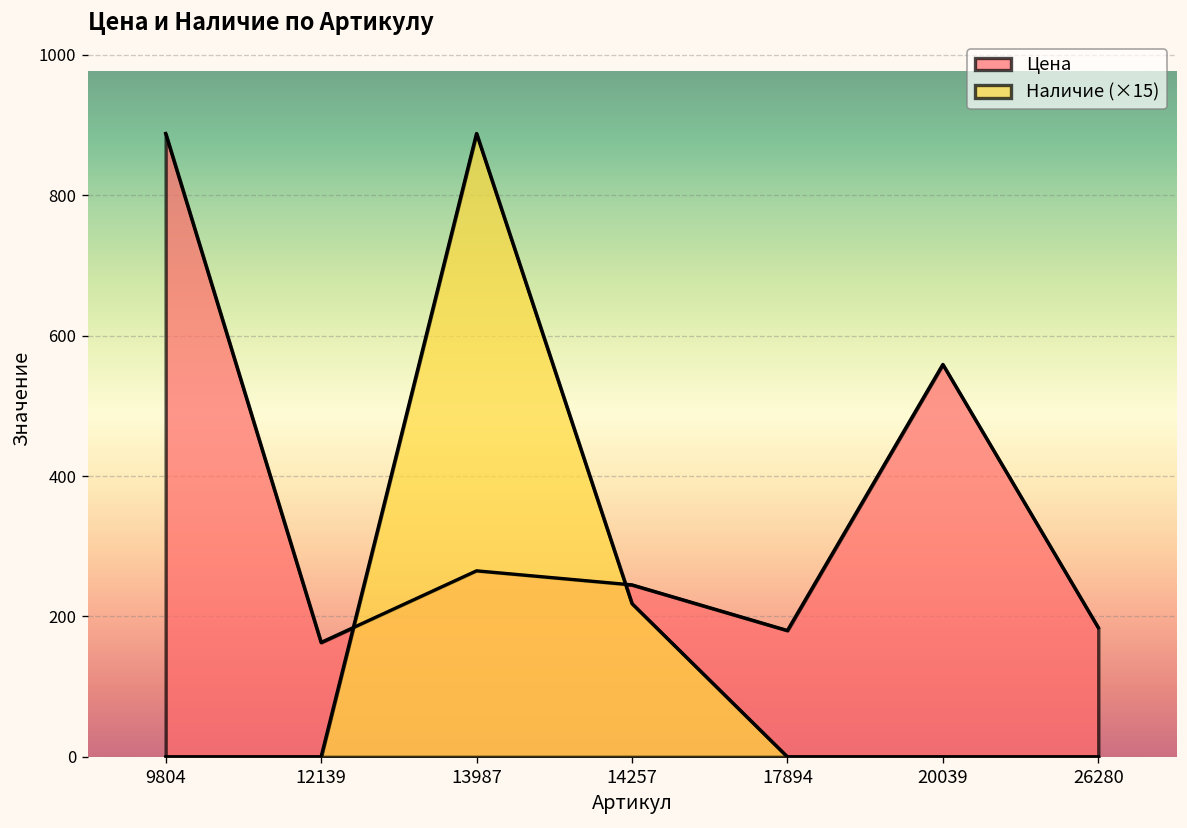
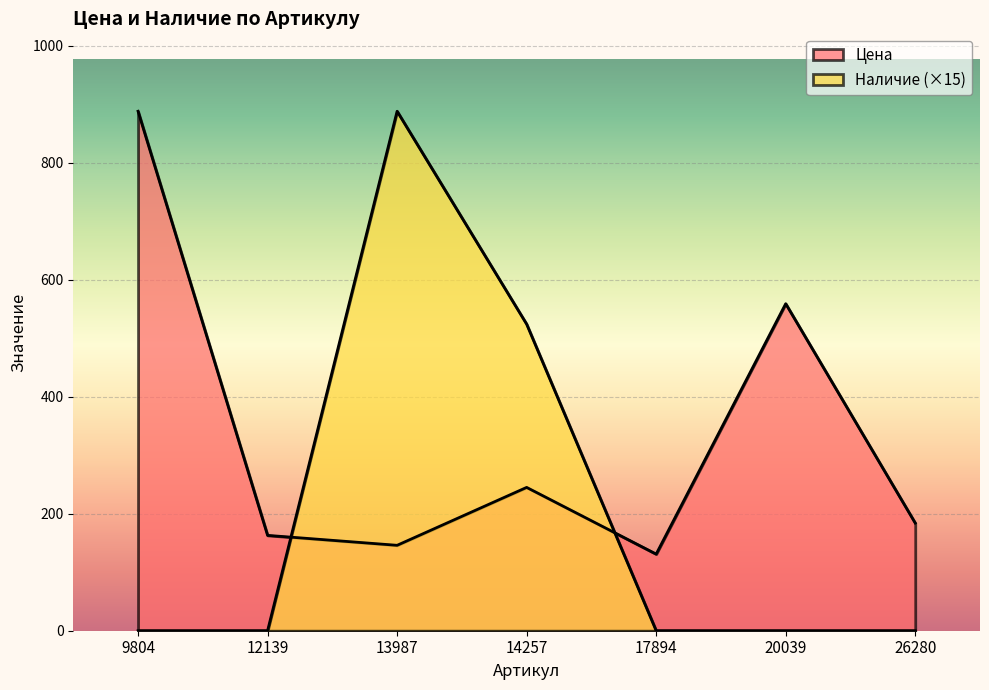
  {
    "Цена": {
      "9804": 890,
      "12139": 160,
-     "13987": 270,
+     "13987": 150,
      "14257": 250,
-     "17894": 180,
+     "17894": 130,
      "20039": 560,
      "26280": 180
    },
    "Наличие (×15)": {
      "9804": 0,
      "12139": 0,
      "13987": 890,
-     "14257": 220,
+     "14257": 520,
      "17894": 0,
      "20039": 0,
      "26280": 0
    }
  }
